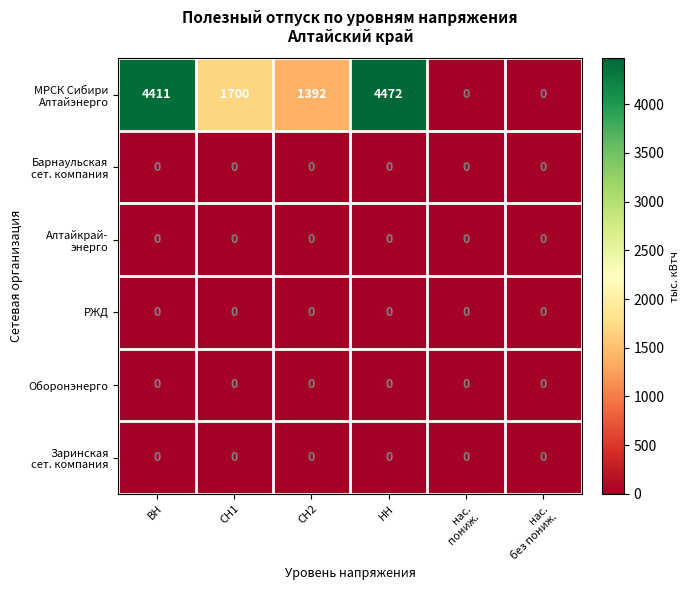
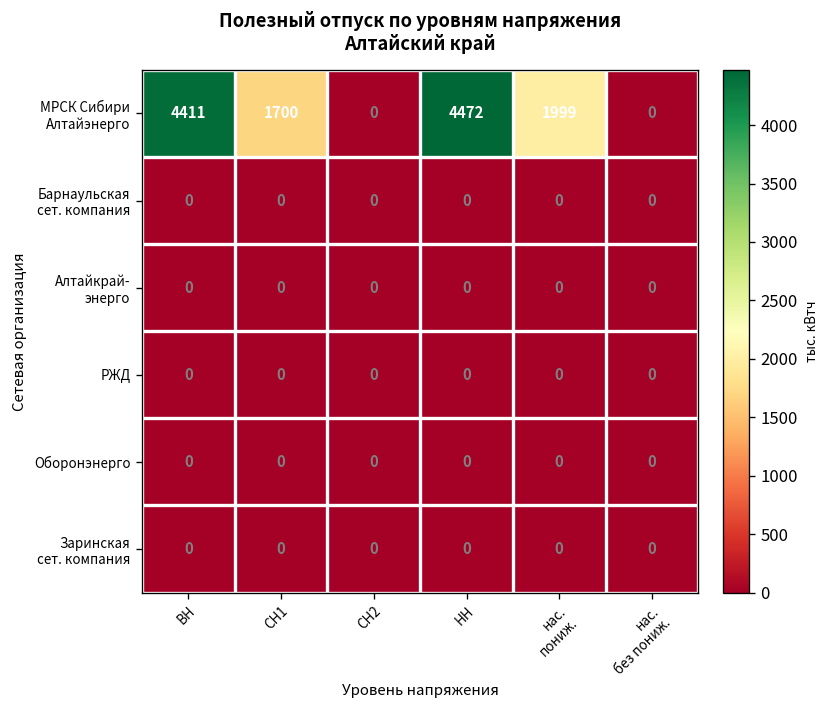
  {
    "МРСК Сибири Алтайэнерго": {
      "ВН": 4411,
      "СН1": 1700,
-     "СН2": 1392,
+     "СН2": 0,
      "НН": 4472,
-     "нас. пониж.": 0,
+     "нас. пониж.": 1999,
      "нас. без пониж.": 0
    },
    "Барнаульская сет. компания": {
      "ВН": 0,
      "СН1": 0,
      "СН2": 0,
      "НН": 0,
      "нас. пониж.": 0,
      "нас. без пониж.": 0
    },
    "Алтайкрай- энерго": {
      "ВН": 0,
      "СН1": 0,
      "СН2": 0,
      "НН": 0,
      "нас. пониж.": 0,
      "нас. без пониж.": 0
    },
    "РЖД": {
      "ВН": 0,
      "СН1": 0,
      "СН2": 0,
      "НН": 0,
      "нас. пониж.": 0,
      "нас. без пониж.": 0
    },
    "Оборонэнерго": {
      "ВН": 0,
      "СН1": 0,
      "СН2": 0,
      "НН": 0,
      "нас. пониж.": 0,
      "нас. без пониж.": 0
    },
    "Заринская сет. компания": {
      "ВН": 0,
      "СН1": 0,
      "СН2": 0,
      "НН": 0,
      "нас. пониж.": 0,
      "нас. без пониж.": 0
    }
  }
